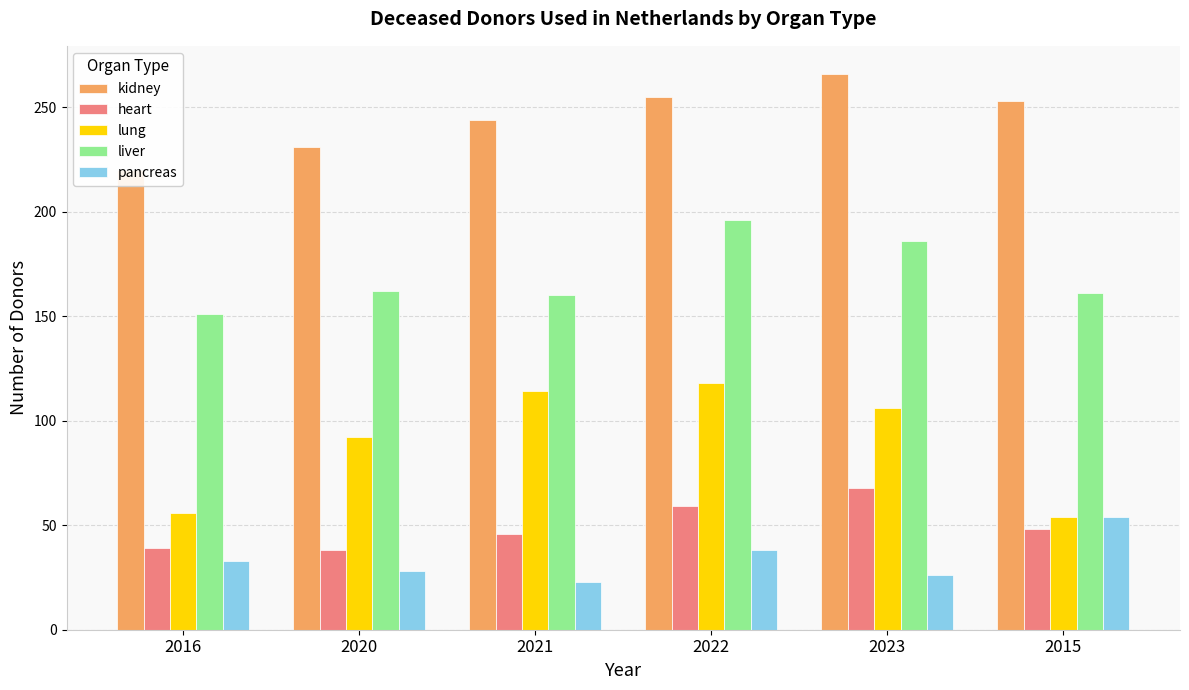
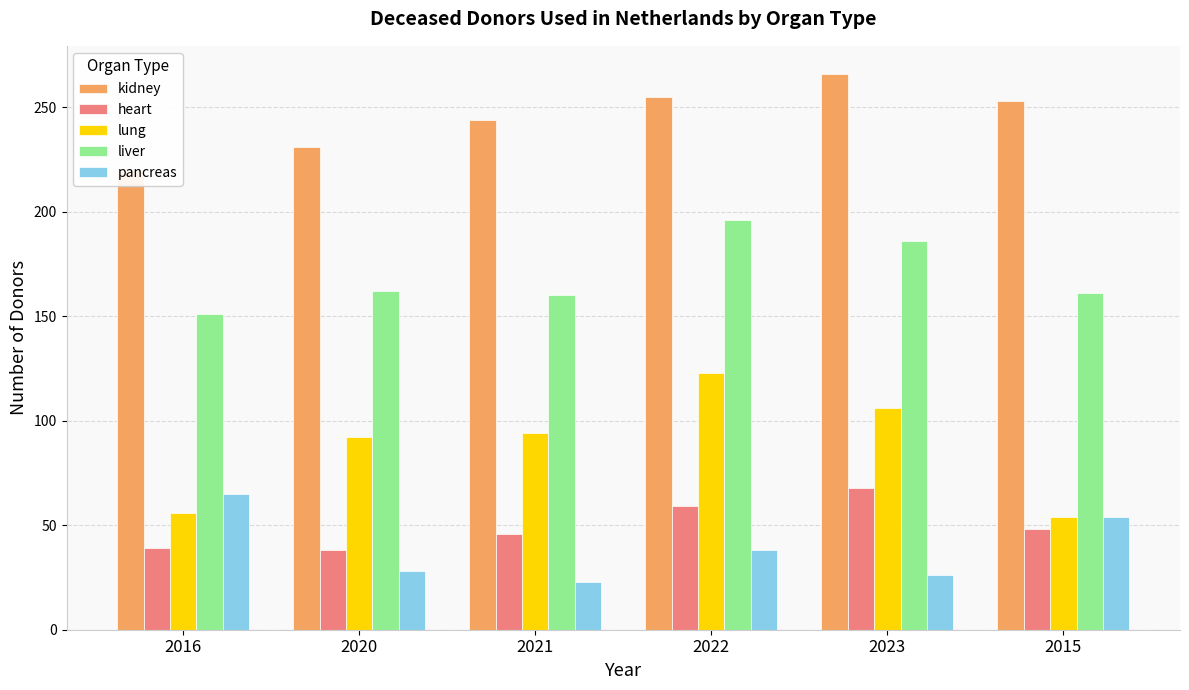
  {
    "lung": {
      "2016": 56,
      "2020": 92,
-     "2021": 114,
-     "2022": 118,
+     "2021": 94,
+     "2022": 123,
      "2023": 106,
      "2015": 54
    },
    "liver": {
      "2016": 151,
      "2020": 162,
      "2021": 160,
      "2022": 196,
      "2023": 186,
      "2015": 161
    },
    "pancreas": {
-     "2016": 33,
+     "2016": 65,
      "2020": 28,
      "2021": 23,
      "2022": 38,
      "2023": 26,
      "2015": 54
    }
  }
